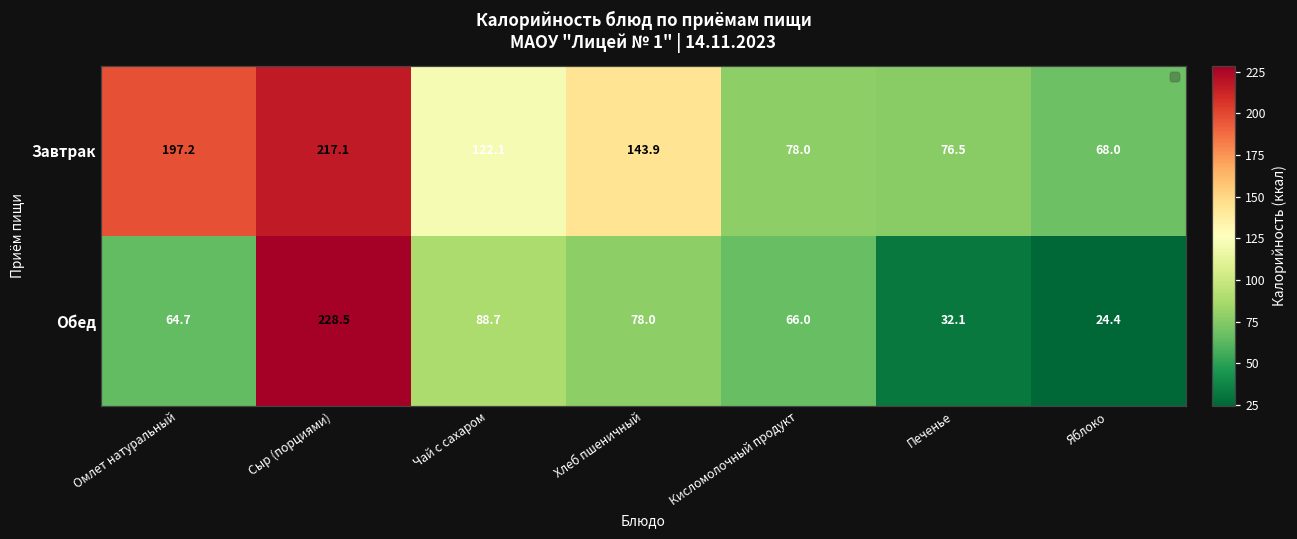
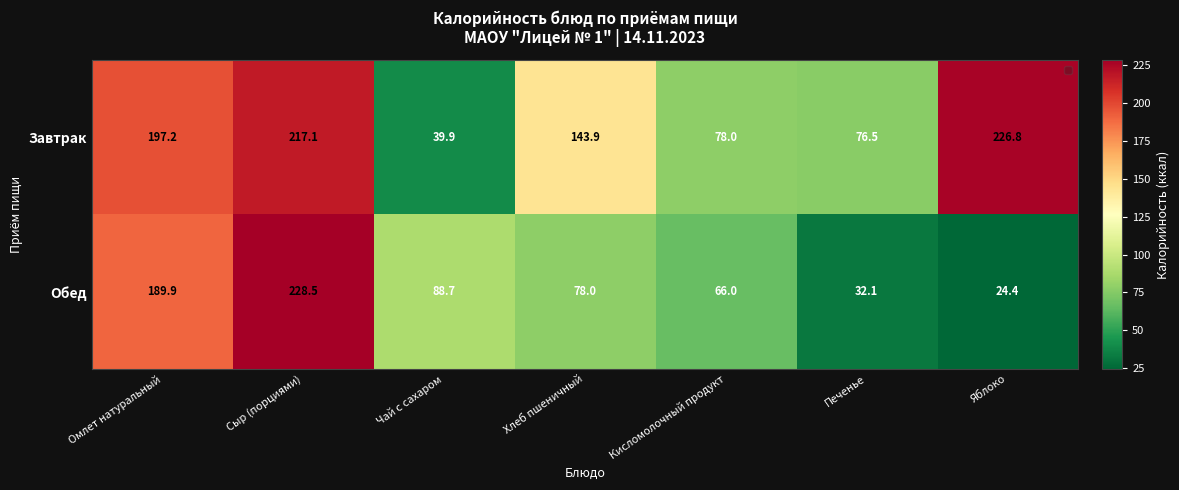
  {
    "Завтрак": {
      "Омлет натуральный": 197.2,
      "Сыр (порциями)": 217.1,
-     "Чай с сахаром": 122.1,
+     "Чай с сахаром": 39.9,
      "Хлеб пшеничный": 143.9,
      "Кисломолочный продукт": 78.0,
      "Печенье": 76.5,
-     "Яблоко": 68.0
+     "Яблоко": 226.8
    },
    "Обед": {
-     "Омлет натуральный": 64.7,
+     "Омлет натуральный": 189.9,
      "Сыр (порциями)": 228.5,
      "Чай с сахаром": 88.7,
      "Хлеб пшеничный": 78.0,
      "Кисломолочный продукт": 66.0,
      "Печенье": 32.1,
      "Яблоко": 24.4
    }
  }
